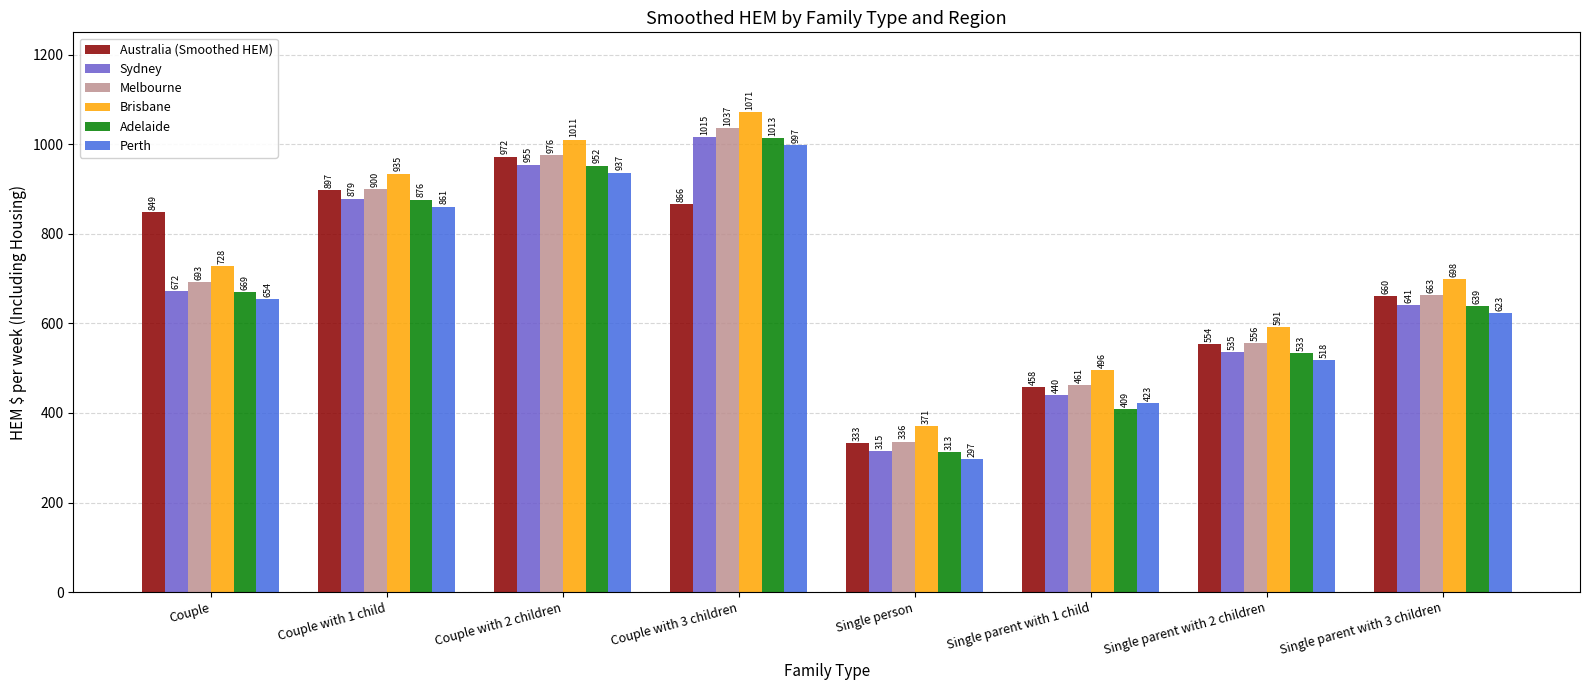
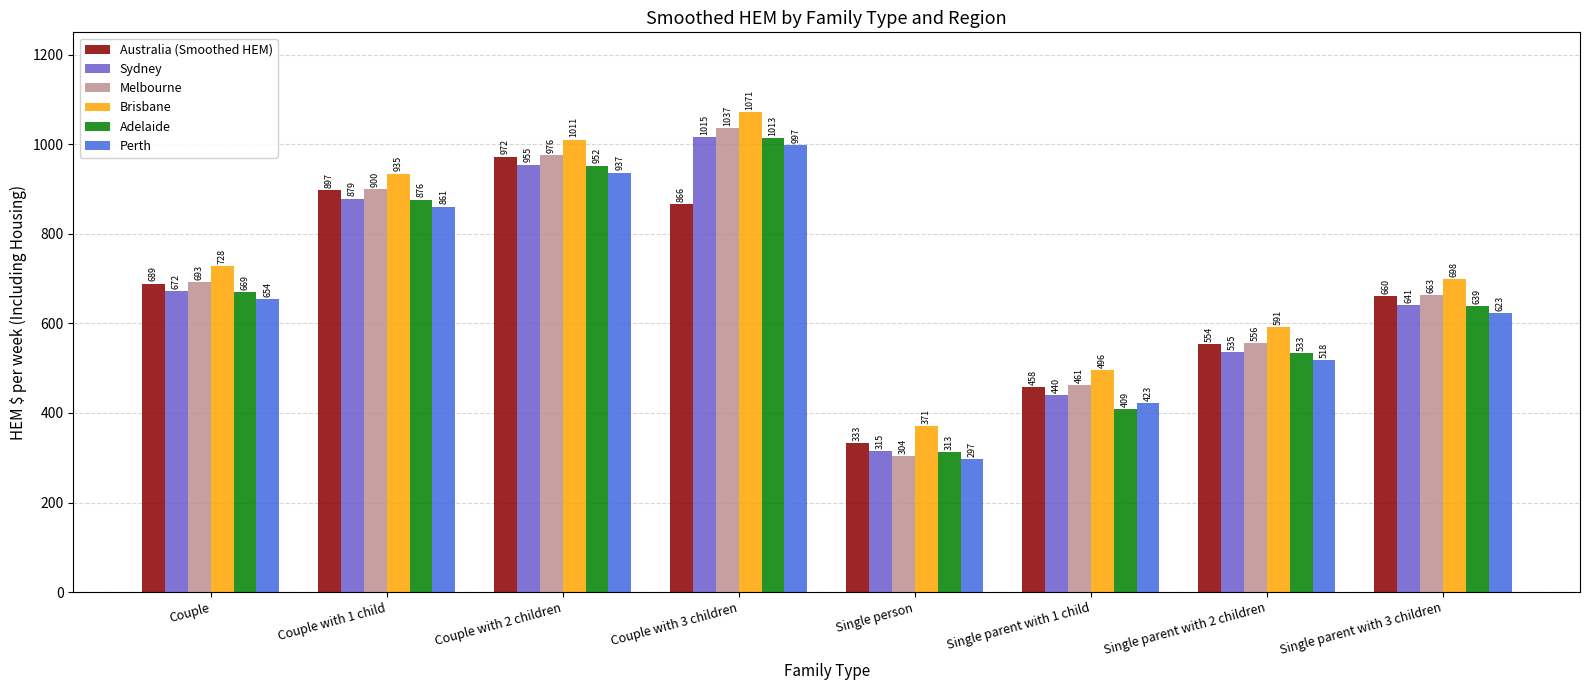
  {
    "Australia (Smoothed HEM)": {
-     "Couple": 849,
+     "Couple": 689,
      "Couple with 1 child": 897,
      "Couple with 2 children": 972,
      "Couple with 3 children": 866,
      "Single person": 333,
      "Single parent with 1 child": 458,
      "Single parent with 2 children": 554,
      "Single parent with 3 children": 660
    },
    "Melbourne": {
      "Couple": 693,
      "Couple with 1 child": 900,
      "Couple with 2 children": 976,
      "Couple with 3 children": 1037,
-     "Single person": 336,
+     "Single person": 304,
      "Single parent with 1 child": 461,
      "Single parent with 2 children": 556,
      "Single parent with 3 children": 663
    },
    "Brisbane": {
      "Couple": 728,
      "Couple with 1 child": 935,
      "Couple with 2 children": 1011,
      "Couple with 3 children": 1071,
      "Single person": 371,
      "Single parent with 1 child": 496,
      "Single parent with 2 children": 591,
      "Single parent with 3 children": 698
    },
    "Adelaide": {
      "Couple": 669,
      "Couple with 1 child": 876,
      "Couple with 2 children": 952,
      "Couple with 3 children": 1013,
      "Single person": 313,
      "Single parent with 1 child": 409,
      "Single parent with 2 children": 533,
      "Single parent with 3 children": 639
    }
  }
